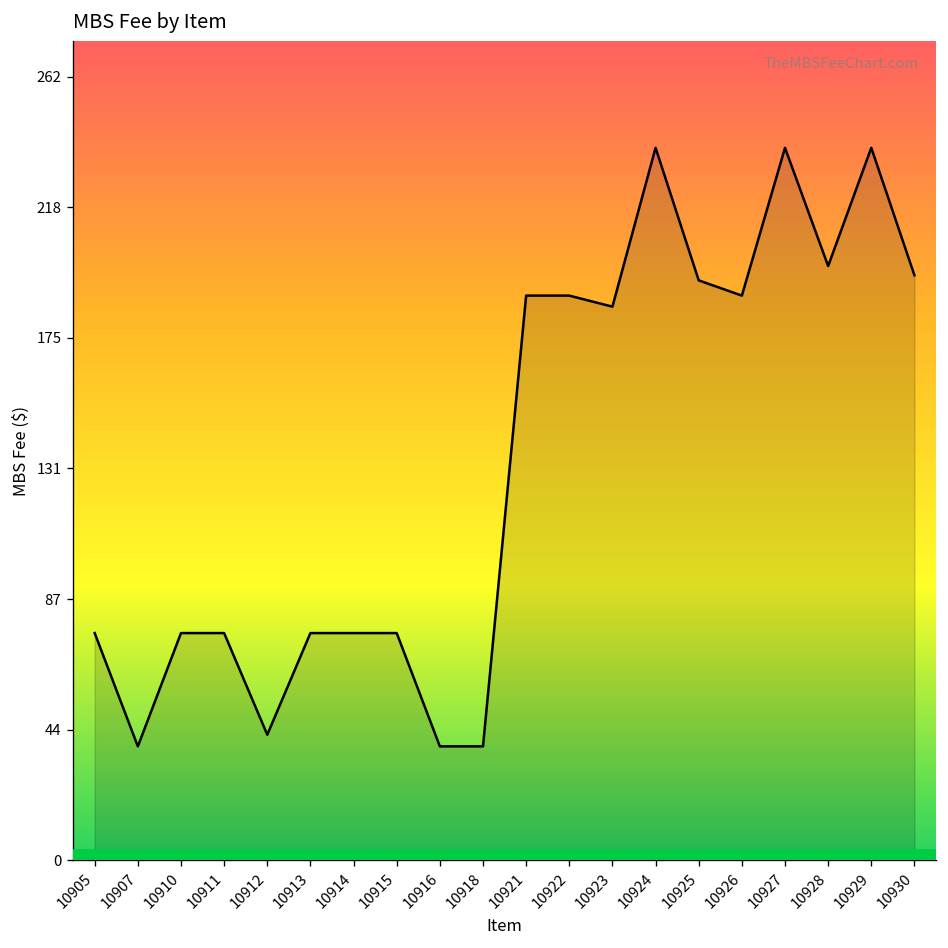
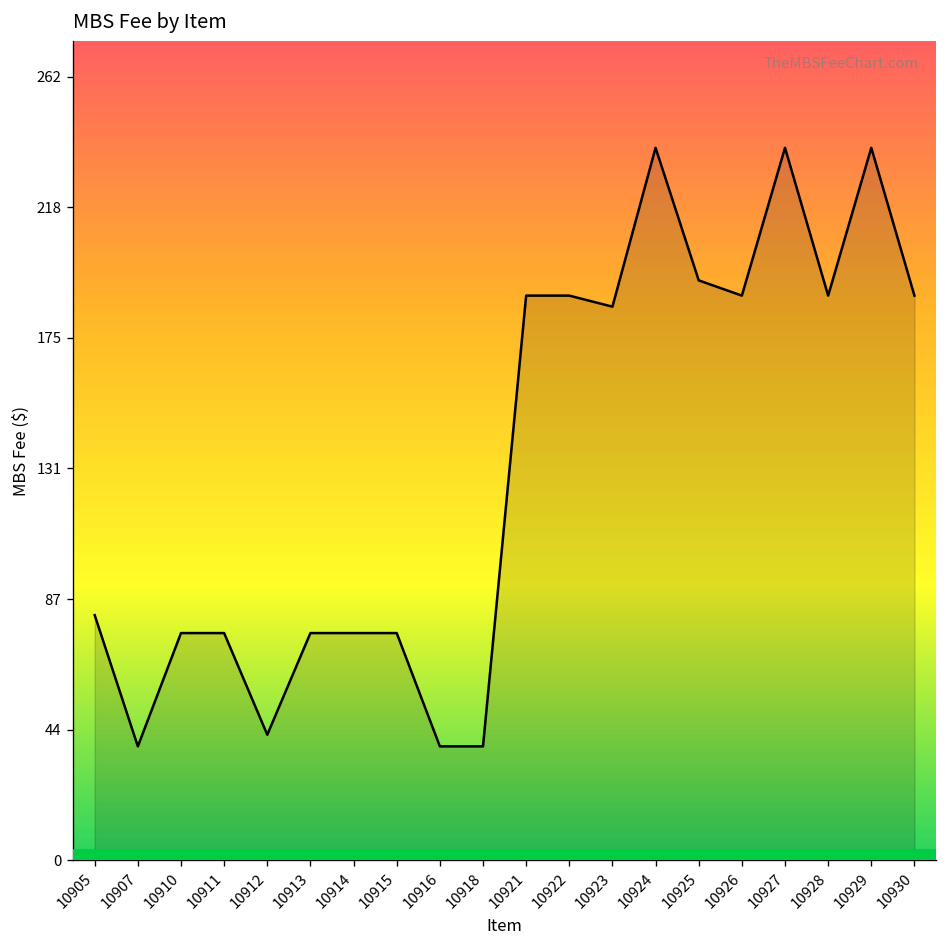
  {
-   "10905": 76,
+   "10905": 82,
    "10907": 38,
    "10910": 76,
    "10911": 76,
    "10912": 42,
    "10913": 76,
    "10914": 76,
    "10915": 76,
    "10916": 38,
    "10918": 38,
    "10921": 189,
    "10922": 189,
    "10923": 185,
    "10924": 238,
    "10925": 194,
    "10926": 189,
    "10927": 238,
-   "10928": 199,
+   "10928": 189,
    "10929": 238,
-   "10930": 196
+   "10930": 189
  }
